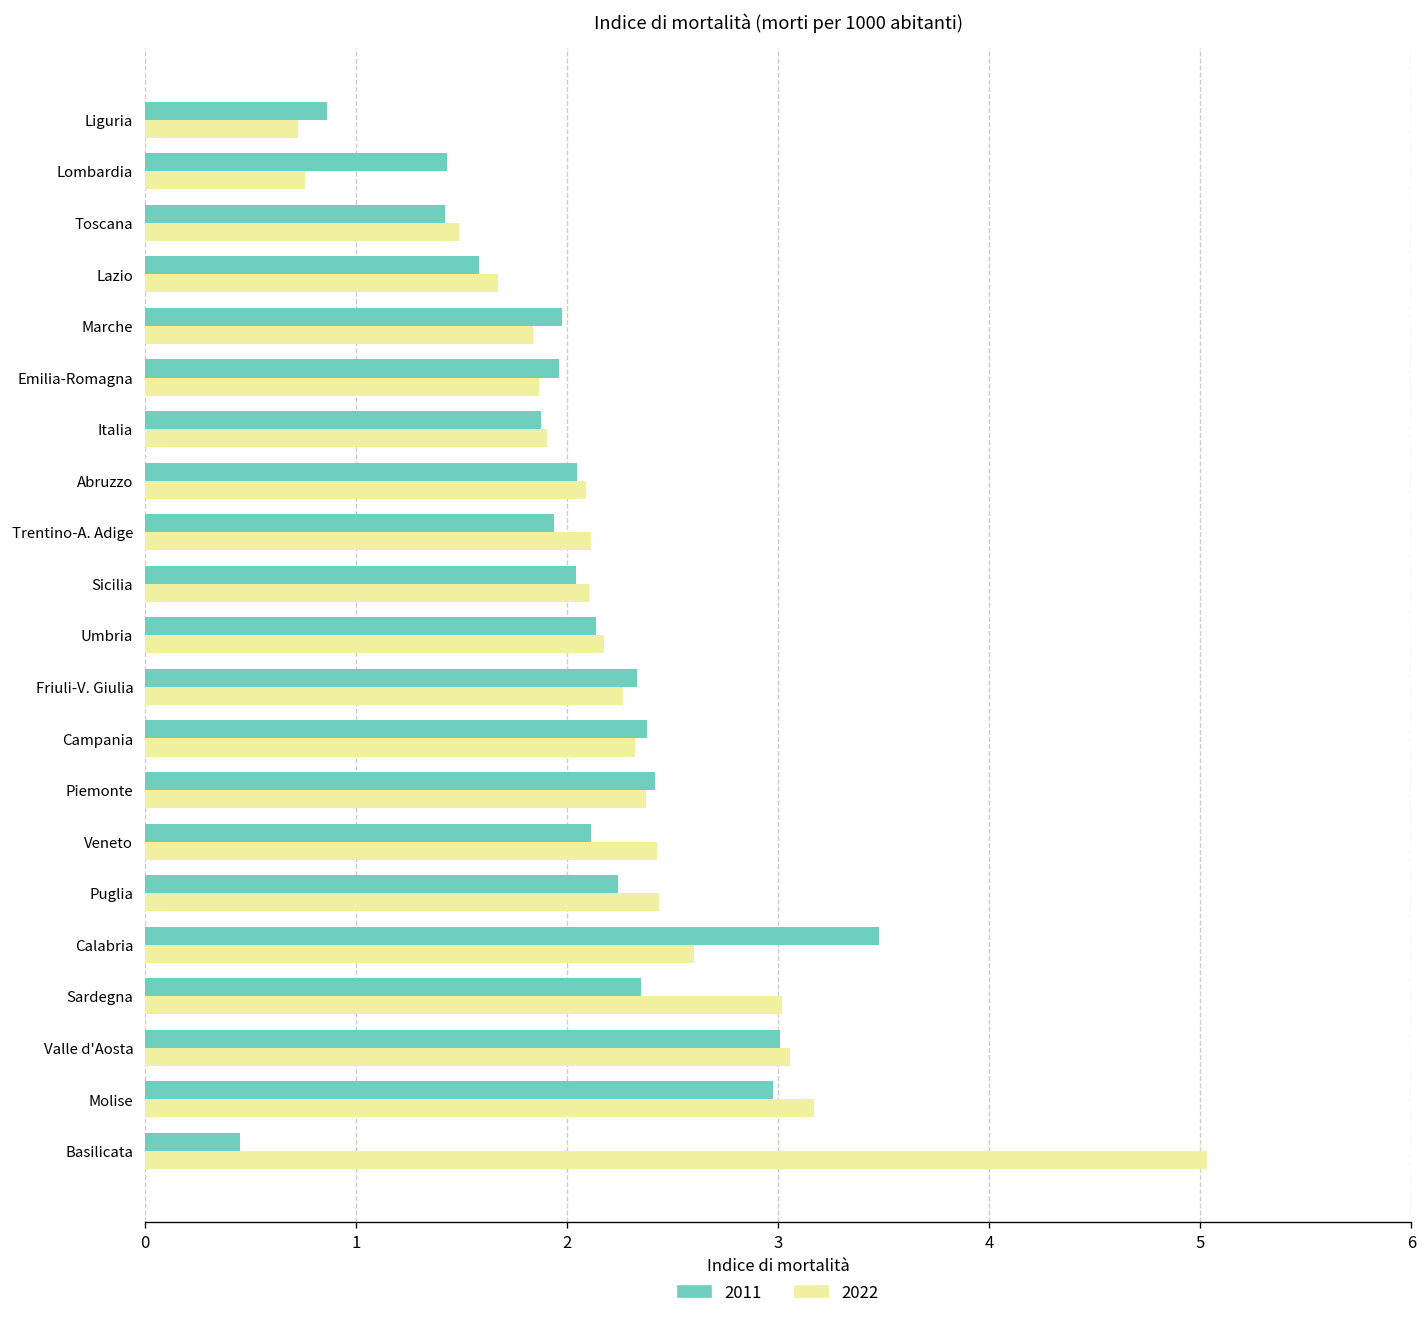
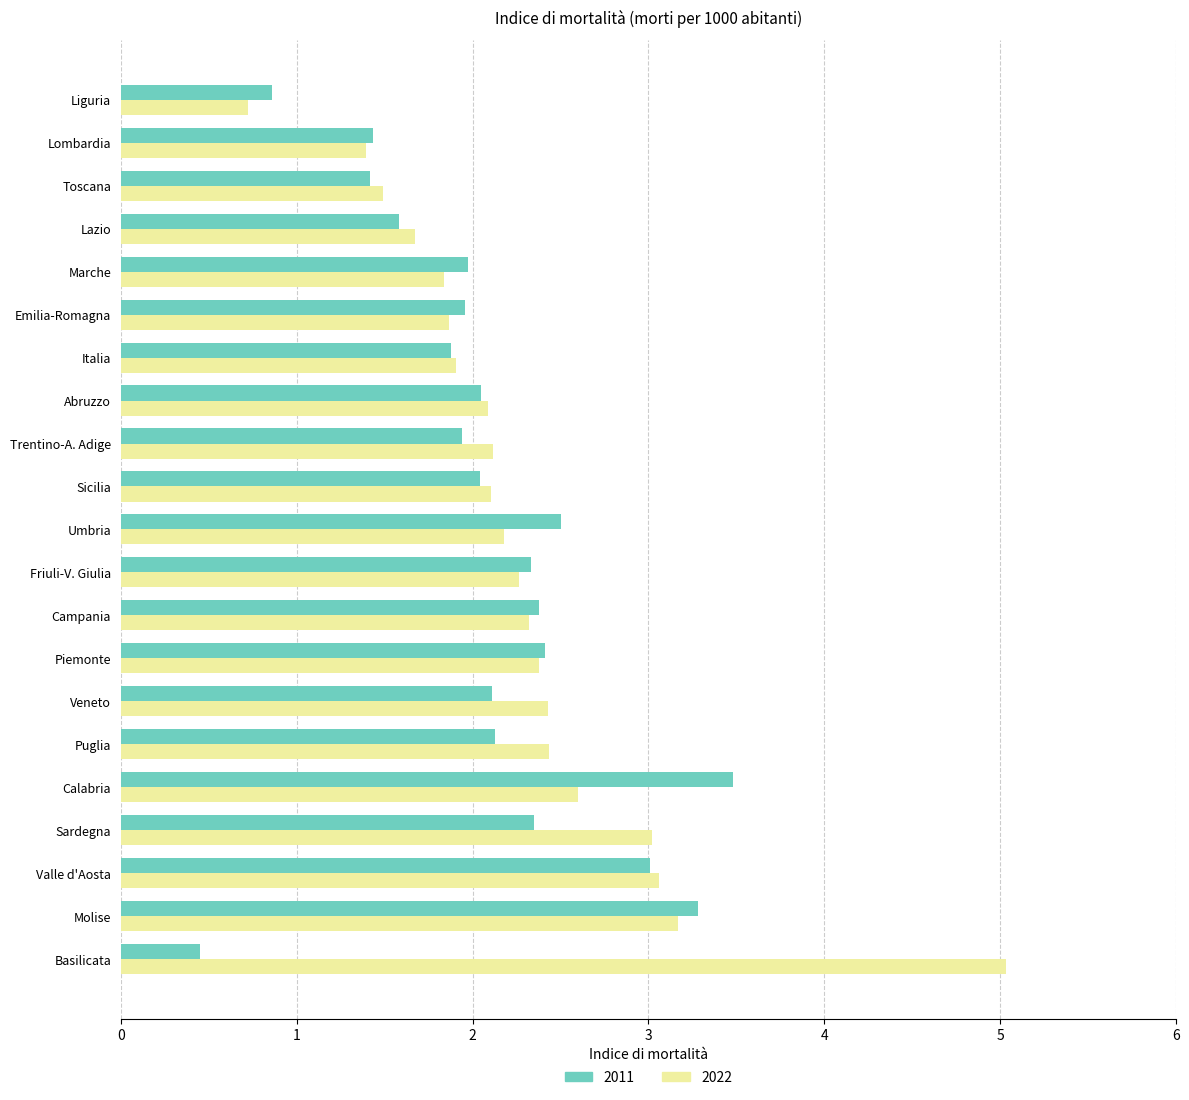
  {
    "2011": {
      "Liguria": 0.86,
      "Lombardia": 1.43,
      "Toscana": 1.42,
      "Lazio": 1.58,
      "Marche": 1.97,
      "Emilia-Romagna": 1.96,
      "Italia": 1.88,
      "Abruzzo": 2.05,
      "Trentino-A. Adige": 1.94,
      "Sicilia": 2.04,
-     "Umbria": 2.14,
+     "Umbria": 2.50,
      "Friuli-V. Giulia": 2.33,
      "Campania": 2.38,
      "Piemonte": 2.41,
      "Veneto": 2.11,
-     "Puglia": 2.24,
+     "Puglia": 2.13,
      "Calabria": 3.48,
      "Sardegna": 2.35,
      "Valle d'Aosta": 3.01,
-     "Molise": 2.97,
+     "Molise": 3.28,
      "Basilicata": 0.45
    },
    "2022": {
      "Liguria": 0.72,
-     "Lombardia": 0.76,
+     "Lombardia": 1.40,
      "Toscana": 1.49,
      "Lazio": 1.67,
      "Marche": 1.84,
      "Emilia-Romagna": 1.86,
      "Italia": 1.90,
      "Abruzzo": 2.09,
      "Trentino-A. Adige": 2.11,
      "Sicilia": 2.10,
      "Umbria": 2.18,
      "Friuli-V. Giulia": 2.27,
      "Campania": 2.32,
      "Piemonte": 2.37,
      "Veneto": 2.43,
      "Puglia": 2.43,
      "Calabria": 2.60,
      "Sardegna": 3.02,
      "Valle d'Aosta": 3.06,
      "Molise": 3.17,
      "Basilicata": 5.03
    }
  }
